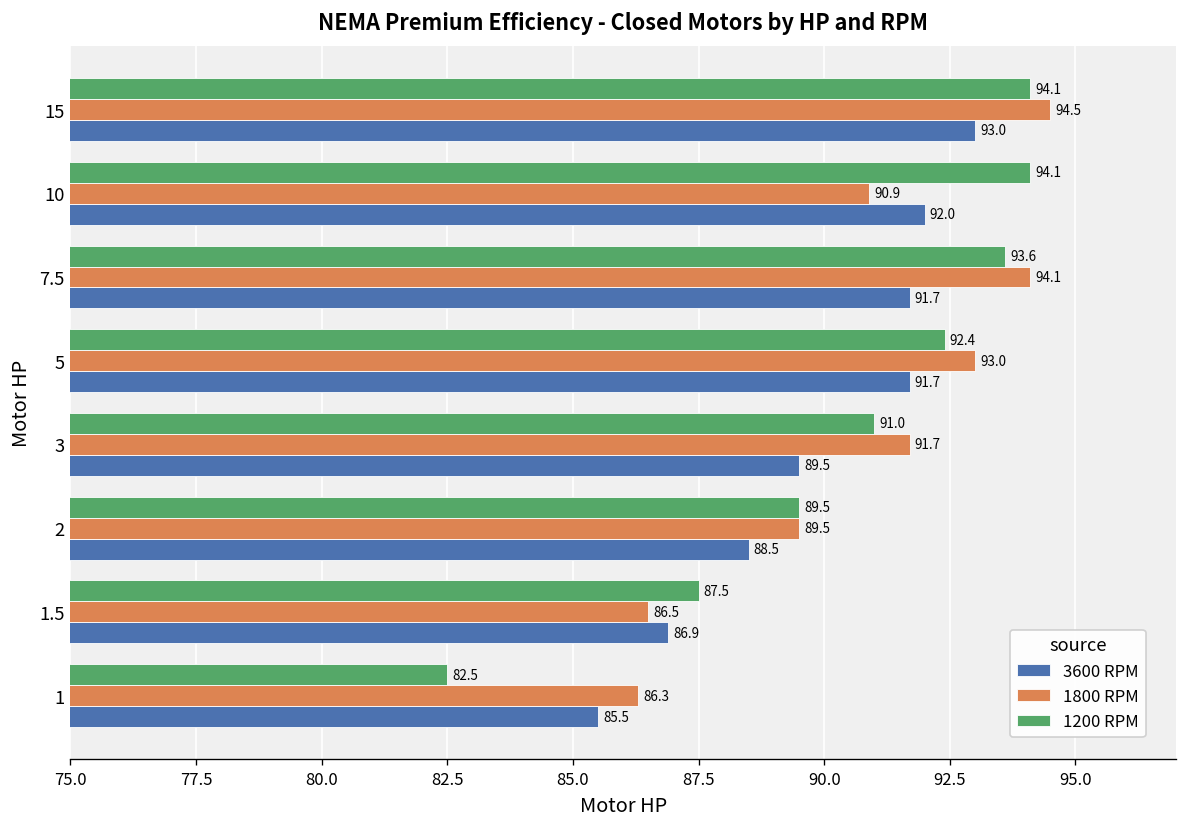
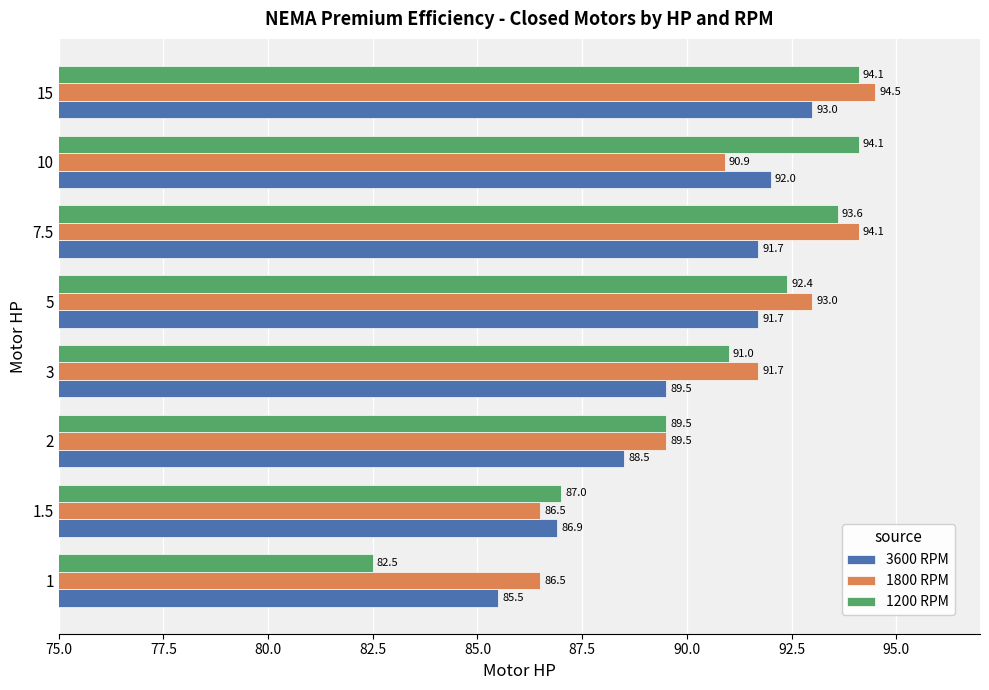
  {
    "3600 RPM": {
      "15": 93.0,
      "10": 92.0,
      "7.5": 91.7,
      "5": 91.7,
      "3": 89.5,
      "2": 88.5,
      "1.5": 86.9,
      "1": 85.5
    },
    "1800 RPM": {
      "15": 94.5,
      "10": 90.9,
      "7.5": 94.1,
      "5": 93.0,
      "3": 91.7,
      "2": 89.5,
      "1.5": 86.5,
-     "1": 86.3
+     "1": 86.5
    },
    "1200 RPM": {
      "15": 94.1,
      "10": 94.1,
      "7.5": 93.6,
      "5": 92.4,
      "3": 91.0,
      "2": 89.5,
-     "1.5": 87.5,
+     "1.5": 87.0,
      "1": 82.5
    }
  }
